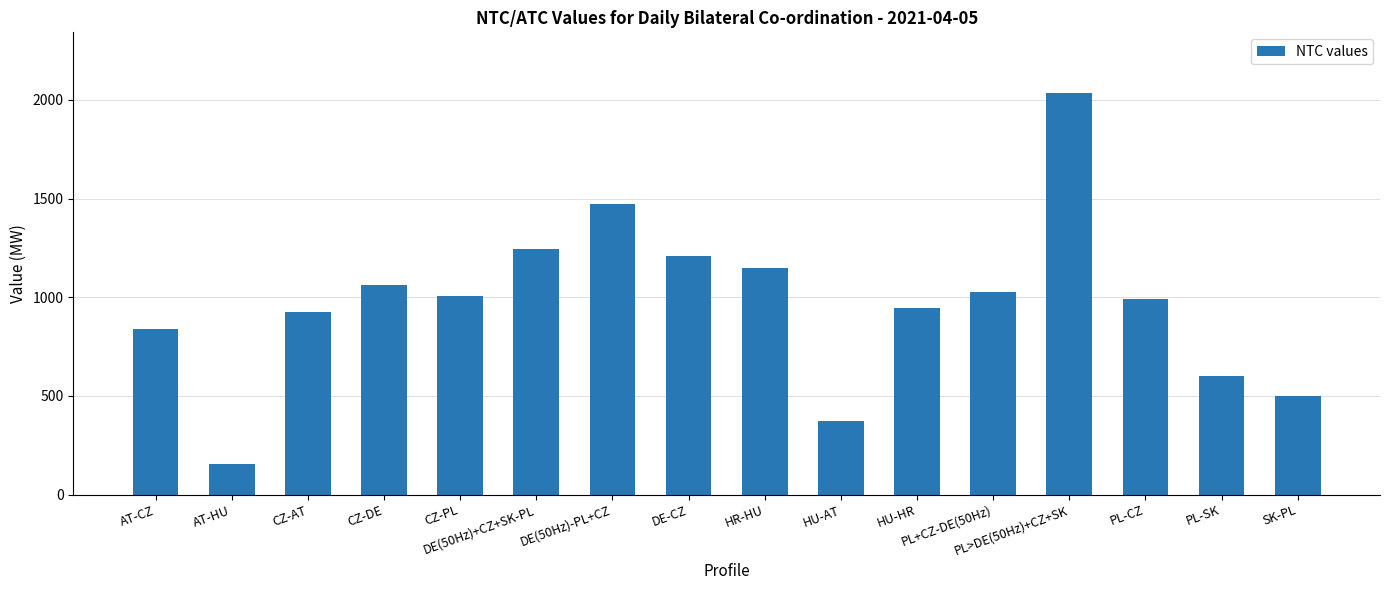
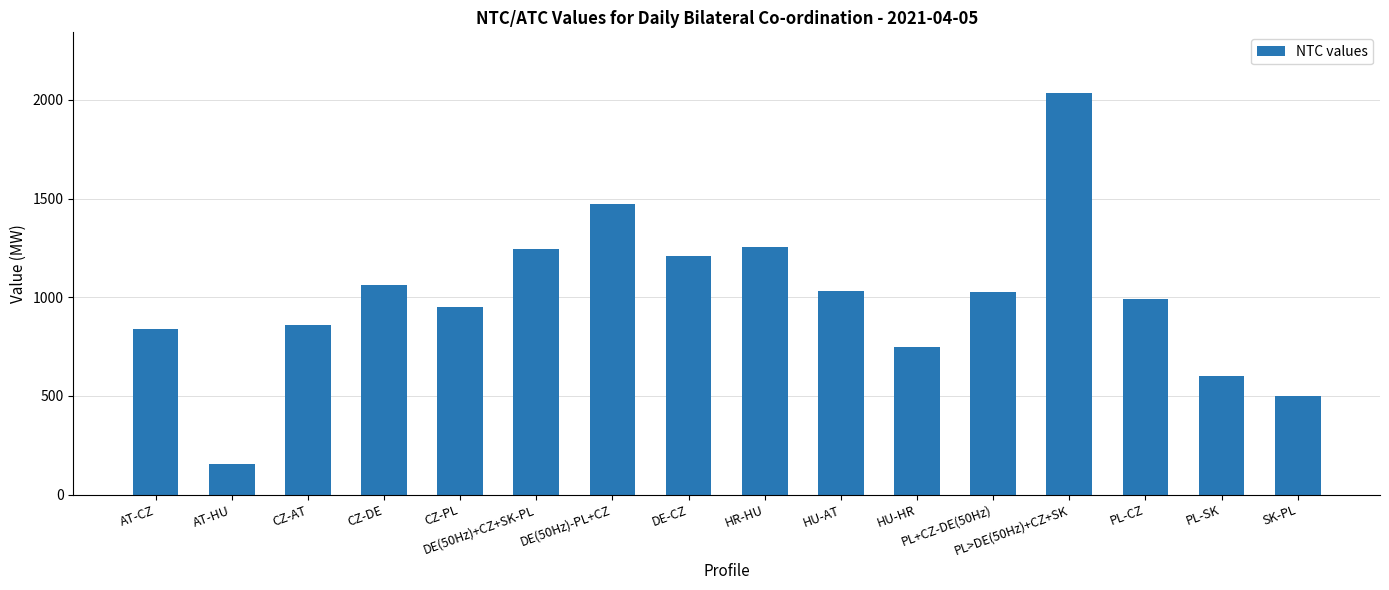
  {
    "AT-CZ": 840,
    "AT-HU": 160,
-   "CZ-AT": 930,
+   "CZ-AT": 860,
    "CZ-DE": 1060,
-   "CZ-PL": 1010,
+   "CZ-PL": 950,
    "DE(50Hz)+CZ+SK-PL": 1240,
    "DE(50Hz)-PL+CZ": 1470,
    "DE-CZ": 1210,
-   "HR-HU": 1150,
-   "HU-AT": 370,
-   "HU-HR": 940,
+   "HR-HU": 1260,
+   "HU-AT": 1030,
+   "HU-HR": 750,
    "PL+CZ-DE(50Hz)": 1030,
    "PL>DE(50Hz)+CZ+SK": 2040,
    "PL-CZ": 990,
    "PL-SK": 600,
    "SK-PL": 500
  }
